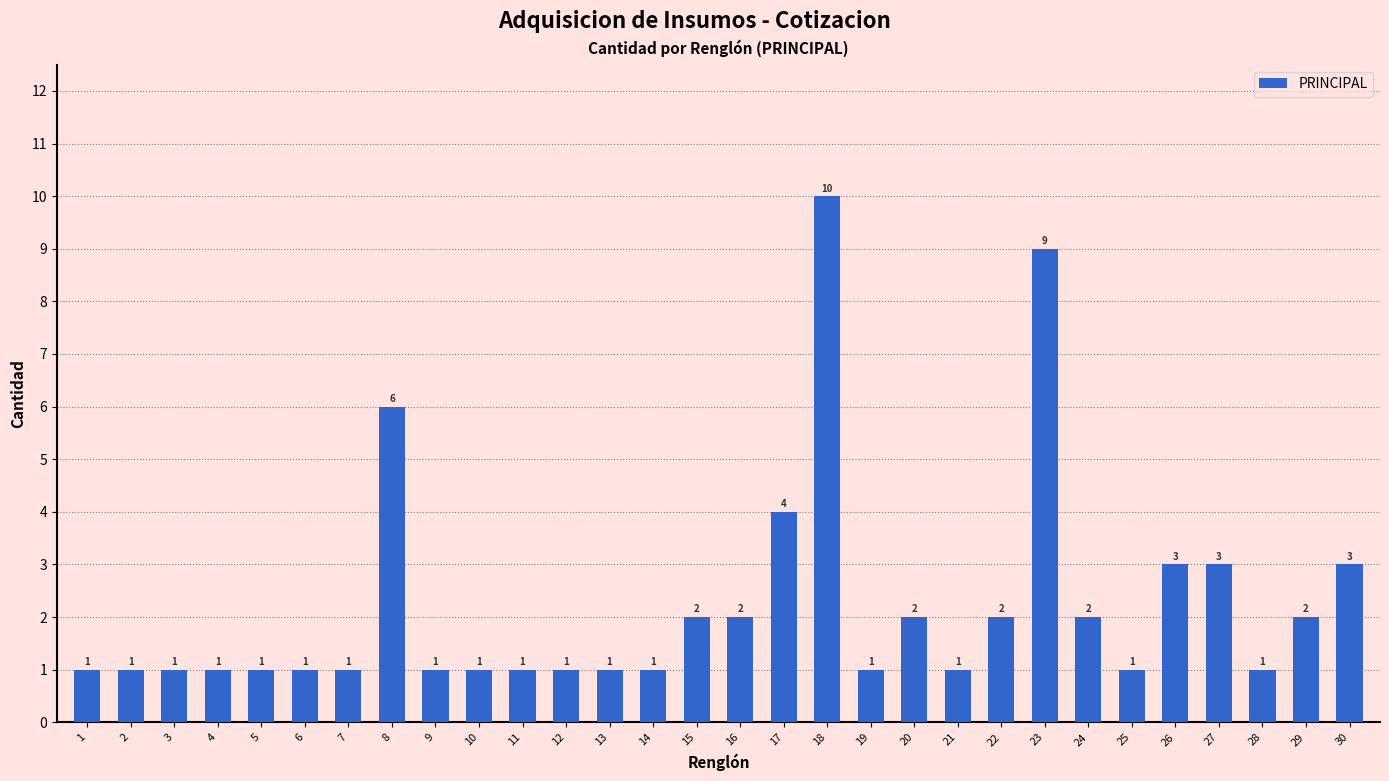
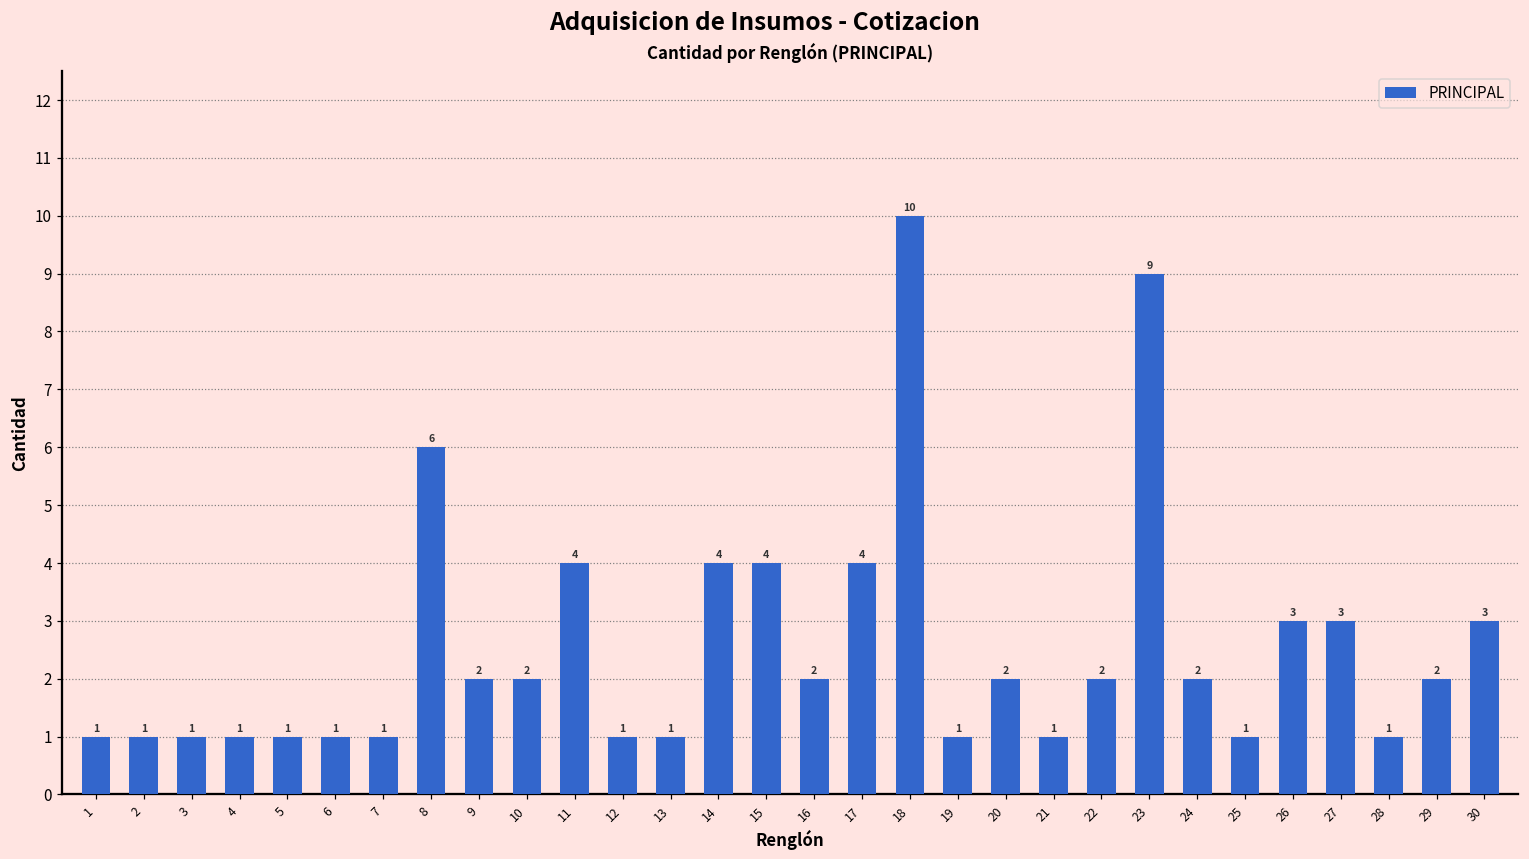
  {
    "1": 1,
    "2": 1,
    "3": 1,
    "4": 1,
    "5": 1,
    "6": 1,
    "7": 1,
    "8": 6,
-   "9": 1,
-   "10": 1,
-   "11": 1,
+   "9": 2,
+   "10": 2,
+   "11": 4,
    "12": 1,
    "13": 1,
-   "14": 1,
-   "15": 2,
+   "14": 4,
+   "15": 4,
    "16": 2,
    "17": 4,
    "18": 10,
    "19": 1,
    "20": 2,
    "21": 1,
    "22": 2,
    "23": 9,
    "24": 2,
    "25": 1,
    "26": 3,
    "27": 3,
    "28": 1,
    "29": 2,
    "30": 3
  }
